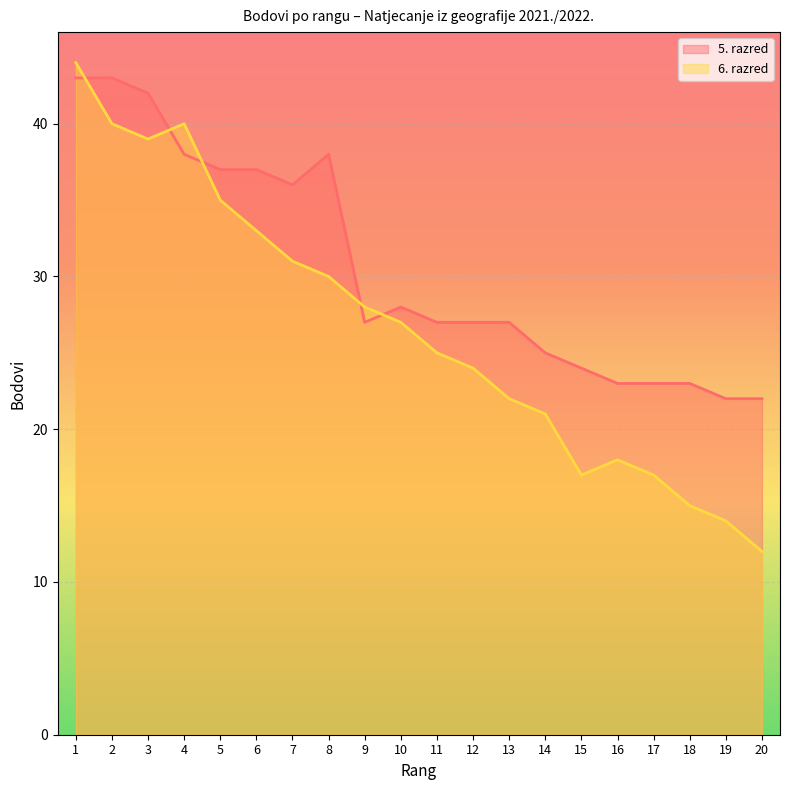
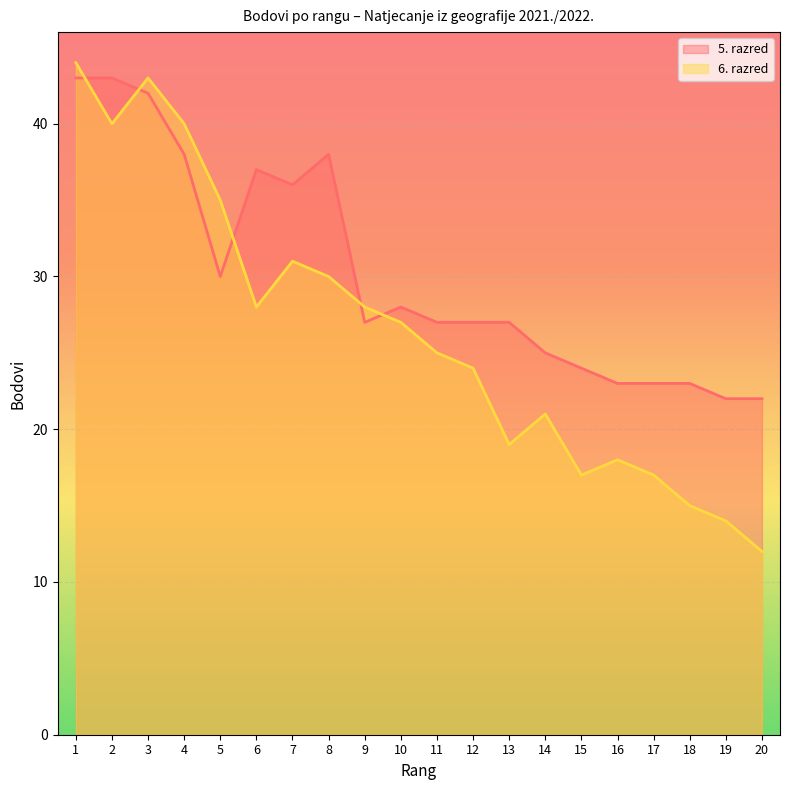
  {
    "5. razred": {
      "1": 43,
      "2": 43,
      "3": 42,
      "4": 38,
-     "5": 37,
+     "5": 30,
      "6": 37,
      "7": 36,
      "8": 38,
      "9": 27,
      "10": 28,
      "11": 27,
      "12": 27,
      "13": 27,
      "14": 25,
      "15": 24,
      "16": 23,
      "17": 23,
      "18": 23,
      "19": 22,
      "20": 22
    },
    "6. razred": {
      "1": 44,
      "2": 40,
-     "3": 39,
+     "3": 43,
      "4": 40,
      "5": 35,
-     "6": 33,
+     "6": 28,
      "7": 31,
      "8": 30,
      "9": 28,
      "10": 27,
      "11": 25,
      "12": 24,
-     "13": 22,
+     "13": 19,
      "14": 21,
      "15": 17,
      "16": 18,
      "17": 17,
      "18": 15,
      "19": 14,
      "20": 12
    }
  }
